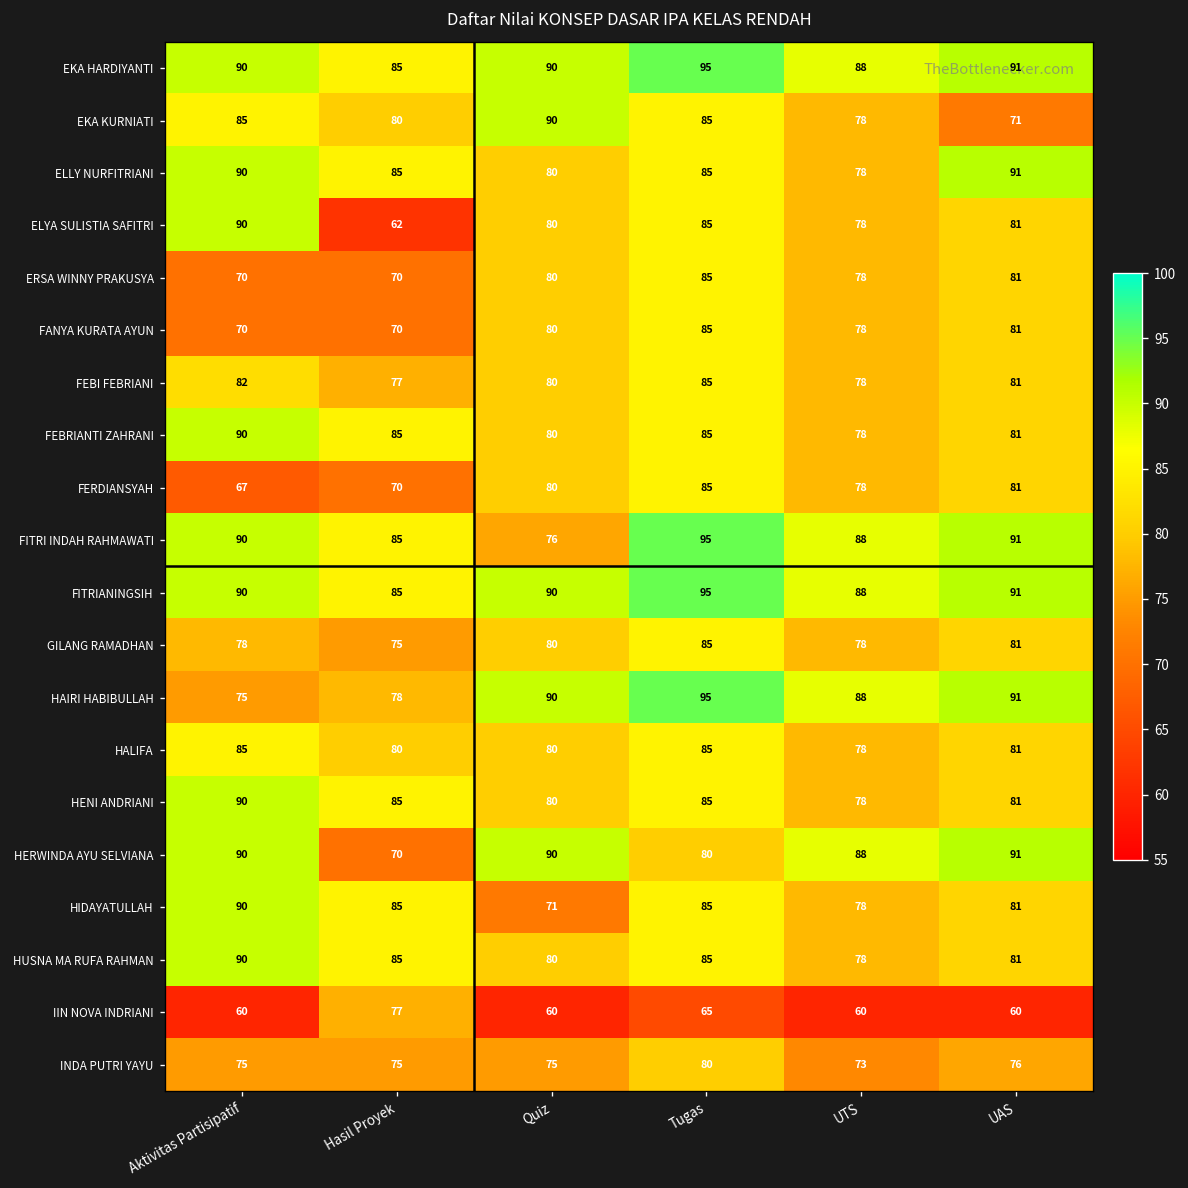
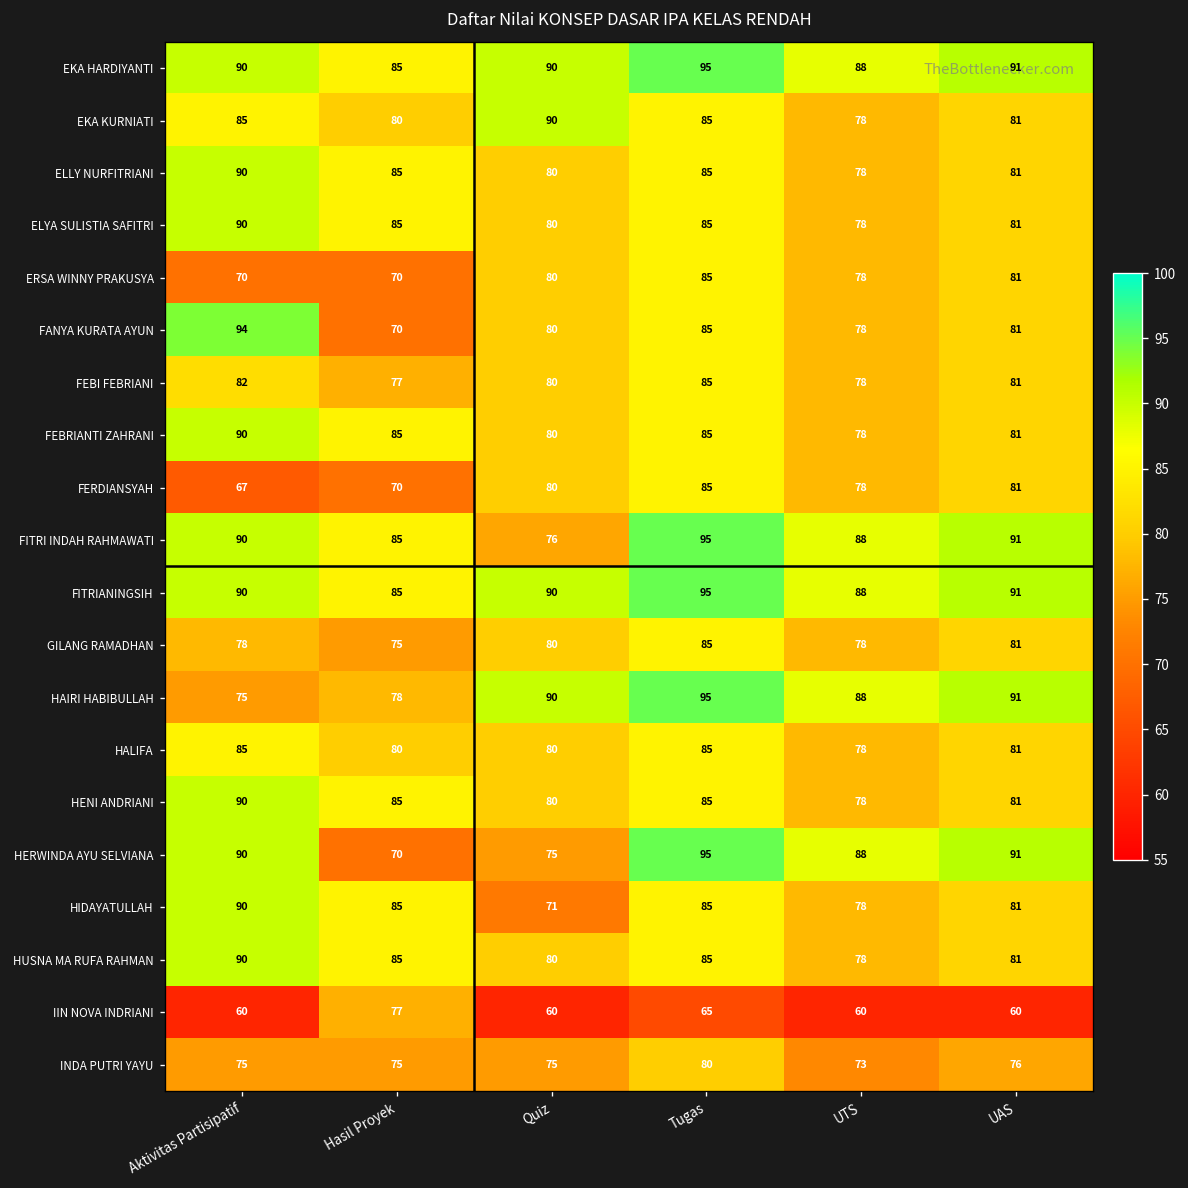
  {
    "EKA HARDIYANTI": {
      "Aktivitas Partisipatif": 90,
      "Hasil Proyek": 85,
      "Quiz": 90,
      "Tugas": 95,
      "UTS": 88
    },
    "EKA KURNIATI": {
      "Aktivitas Partisipatif": 85,
      "Hasil Proyek": 80,
      "Quiz": 90,
      "Tugas": 85,
      "UTS": 78,
-     "UAS": 71
+     "UAS": 81
    },
    "ELLY NURFITRIANI": {
      "Aktivitas Partisipatif": 90,
      "Hasil Proyek": 85,
      "Quiz": 80,
      "Tugas": 85,
      "UTS": 78,
-     "UAS": 91
+     "UAS": 81
    },
    "ELYA SULISTIA SAFITRI": {
      "Aktivitas Partisipatif": 90,
-     "Hasil Proyek": 62,
+     "Hasil Proyek": 85,
      "Quiz": 80,
      "Tugas": 85,
      "UTS": 78,
      "UAS": 81
    },
    "ERSA WINNY PRAKUSYA": {
      "Aktivitas Partisipatif": 70,
      "Hasil Proyek": 70,
      "Quiz": 80,
      "Tugas": 85,
      "UTS": 78,
      "UAS": 81
    },
    "FANYA KURATA AYUN": {
-     "Aktivitas Partisipatif": 70,
+     "Aktivitas Partisipatif": 94,
      "Hasil Proyek": 70,
      "Quiz": 80,
      "Tugas": 85,
      "UTS": 78,
      "UAS": 81
    },
    "FEBI FEBRIANI": {
      "Aktivitas Partisipatif": 82,
      "Hasil Proyek": 77,
      "Quiz": 80,
      "Tugas": 85,
      "UTS": 78,
      "UAS": 81
    },
    "FEBRIANTI ZAHRANI": {
      "Aktivitas Partisipatif": 90,
      "Hasil Proyek": 85,
      "Quiz": 80,
      "Tugas": 85,
      "UTS": 78,
      "UAS": 81
    },
    "FERDIANSYAH": {
      "Aktivitas Partisipatif": 67,
      "Hasil Proyek": 70,
      "Quiz": 80,
      "Tugas": 85,
      "UTS": 78,
      "UAS": 81
    },
    "FITRI INDAH RAHMAWATI": {
      "Aktivitas Partisipatif": 90,
      "Hasil Proyek": 85,
      "Quiz": 76,
      "Tugas": 95,
      "UTS": 88,
      "UAS": 91
    },
    "FITRIANINGSIH": {
      "Aktivitas Partisipatif": 90,
      "Hasil Proyek": 85,
      "Quiz": 90,
      "Tugas": 95,
      "UTS": 88,
      "UAS": 91
    },
    "GILANG RAMADHAN": {
      "Aktivitas Partisipatif": 78,
      "Hasil Proyek": 75,
      "Quiz": 80,
      "Tugas": 85,
      "UTS": 78,
      "UAS": 81
    },
    "HAIRI HABIBULLAH": {
      "Aktivitas Partisipatif": 75,
      "Hasil Proyek": 78,
      "Quiz": 90,
      "Tugas": 95,
      "UTS": 88,
      "UAS": 91
    },
    "HALIFA": {
      "Aktivitas Partisipatif": 85,
      "Hasil Proyek": 80,
      "Quiz": 80,
      "Tugas": 85,
      "UTS": 78,
      "UAS": 81
    },
    "HENI ANDRIANI": {
      "Aktivitas Partisipatif": 90,
      "Hasil Proyek": 85,
      "Quiz": 80,
      "Tugas": 85,
      "UTS": 78,
      "UAS": 81
    },
    "HERWINDA AYU SELVIANA": {
      "Aktivitas Partisipatif": 90,
      "Hasil Proyek": 70,
-     "Quiz": 90,
-     "Tugas": 80,
+     "Quiz": 75,
+     "Tugas": 95,
      "UTS": 88,
      "UAS": 91
    },
    "HIDAYATULLAH": {
      "Aktivitas Partisipatif": 90,
      "Hasil Proyek": 85,
      "Quiz": 71,
      "Tugas": 85,
      "UTS": 78,
      "UAS": 81
    },
    "HUSNA MA RUFA RAHMAN": {
      "Aktivitas Partisipatif": 90,
      "Hasil Proyek": 85,
      "Quiz": 80,
      "Tugas": 85,
      "UTS": 78,
      "UAS": 81
    },
    "IIN NOVA INDRIANI": {
      "Aktivitas Partisipatif": 60,
      "Hasil Proyek": 77,
      "Quiz": 60,
      "Tugas": 65,
      "UTS": 60,
      "UAS": 60
    },
    "INDA PUTRI YAYU": {
      "Aktivitas Partisipatif": 75,
      "Hasil Proyek": 75,
      "Quiz": 75,
      "Tugas": 80,
      "UTS": 73,
      "UAS": 76
    }
  }
